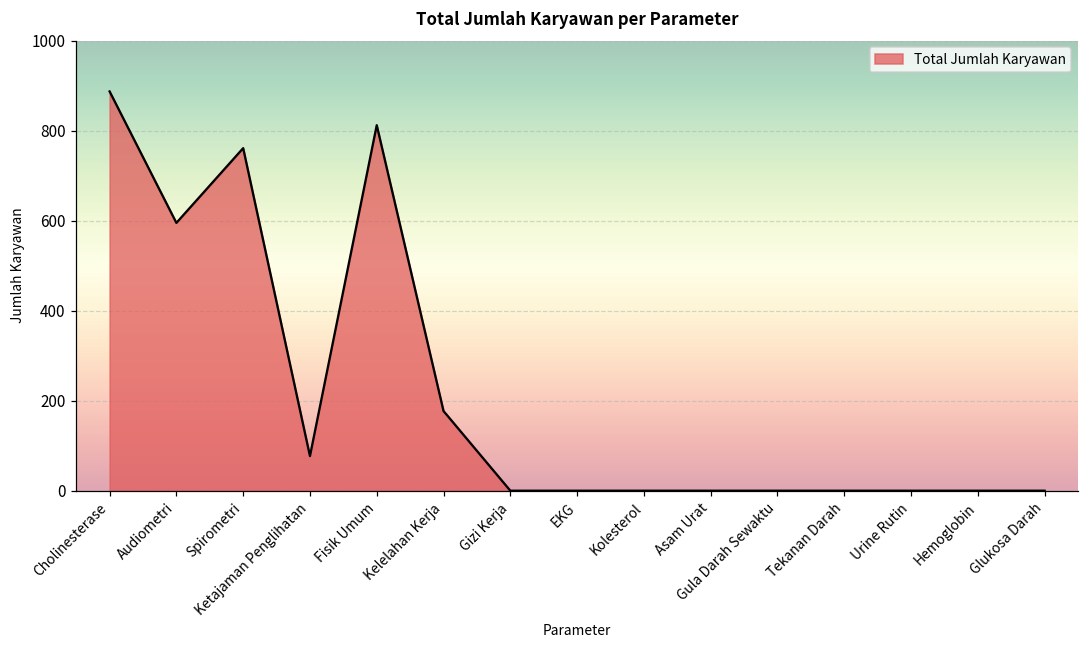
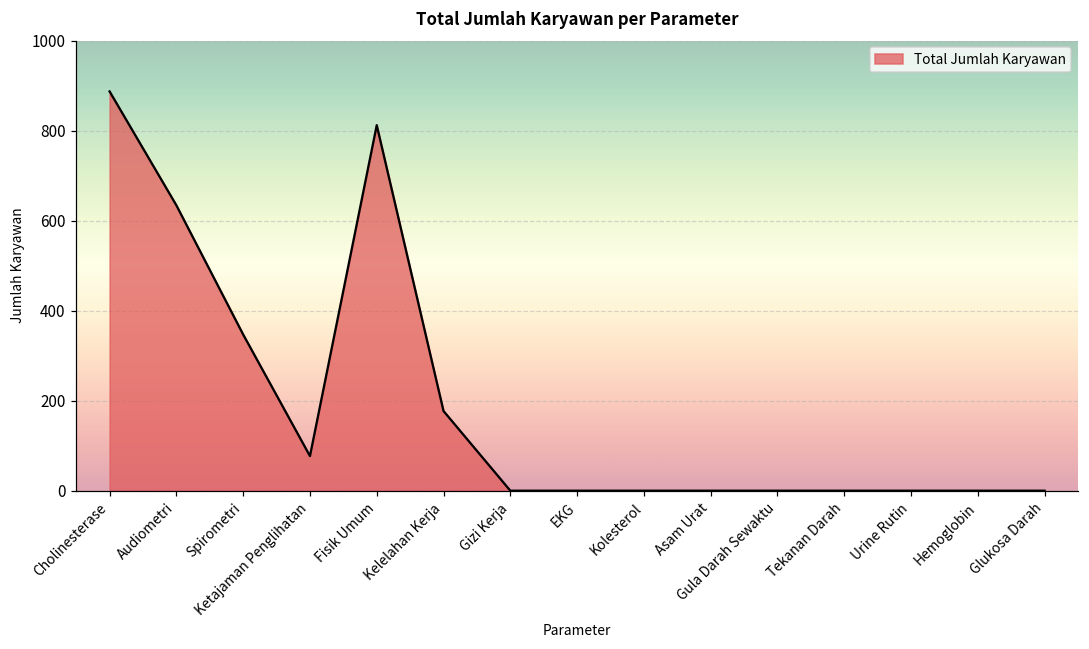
  {
    "Cholinesterase": 890,
-   "Audiometri": 600,
-   "Spirometri": 760,
+   "Audiometri": 630,
+   "Spirometri": 350,
    "Ketajaman Penglihatan": 80,
    "Fisik Umum": 810,
    "Kelelahan Kerja": 180,
    "Gizi Kerja": 0,
    "EKG": 0,
    "Kolesterol": 0,
    "Asam Urat": 0,
    "Gula Darah Sewaktu": 0,
    "Tekanan Darah": 0,
    "Urine Rutin": 0,
    "Hemoglobin": 0,
    "Glukosa Darah": 0
  }
